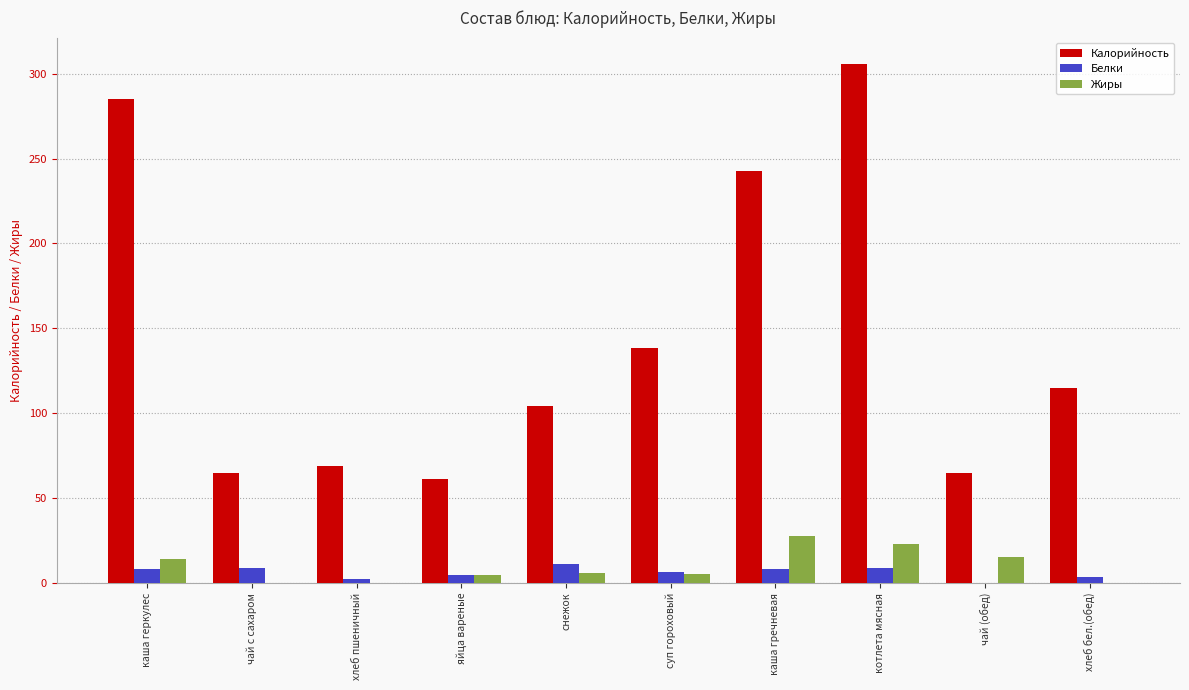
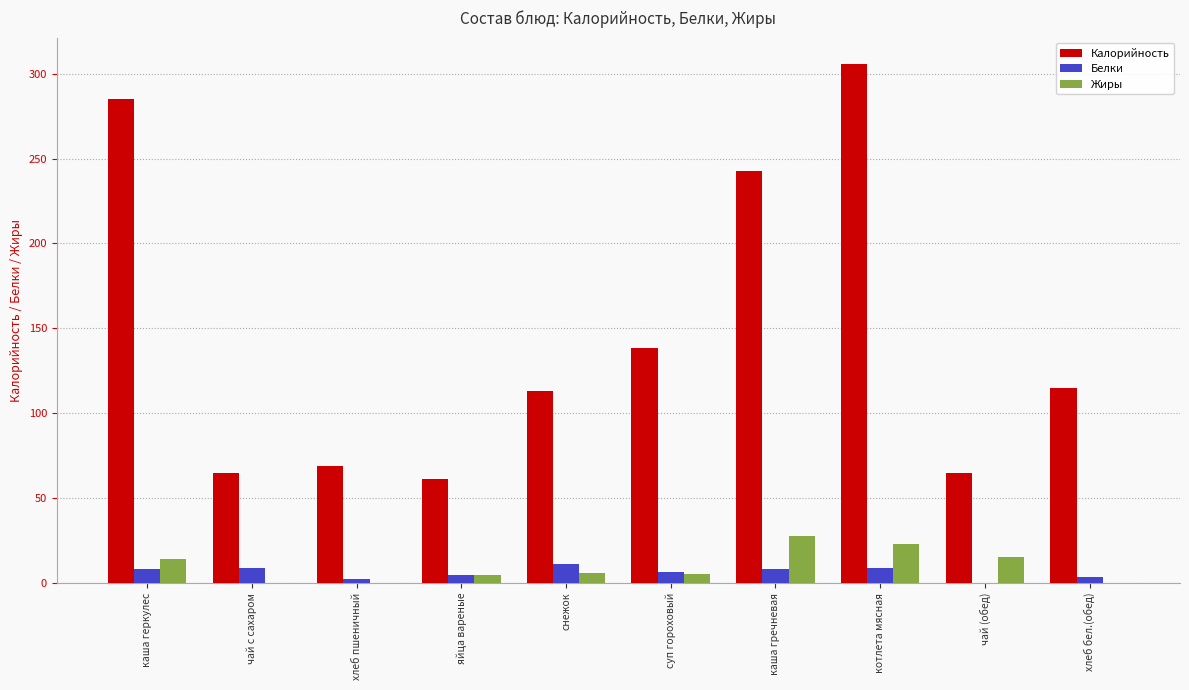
  {
    "Калорийность": {
      "каша геркулес": 285,
      "чай с сахаром": 65,
      "хлеб пшеничный": 69,
      "яйца вареные": 61,
-     "снежок": 104,
+     "снежок": 113,
      "суп гороховый": 139,
      "каша гречневая": 242,
      "котлета мясная": 306,
      "чай (обед)": 65,
      "хлеб бел.(обед)": 115
    },
    "Белки": {
      "каша геркулес": 8,
      "чай с сахаром": 9,
      "хлеб пшеничный": 2,
      "яйца вареные": 5,
      "снежок": 11,
      "суп гороховый": 6,
      "каша гречневая": 8,
      "котлета мясная": 9,
      "хлеб бел.(обед)": 4
    },
    "Жиры": {
      "каша геркулес": 14,
      "яйца вареные": 5,
      "снежок": 6,
      "суп гороховый": 5,
      "каша гречневая": 28,
      "котлета мясная": 23,
      "чай (обед)": 15
    }
  }
